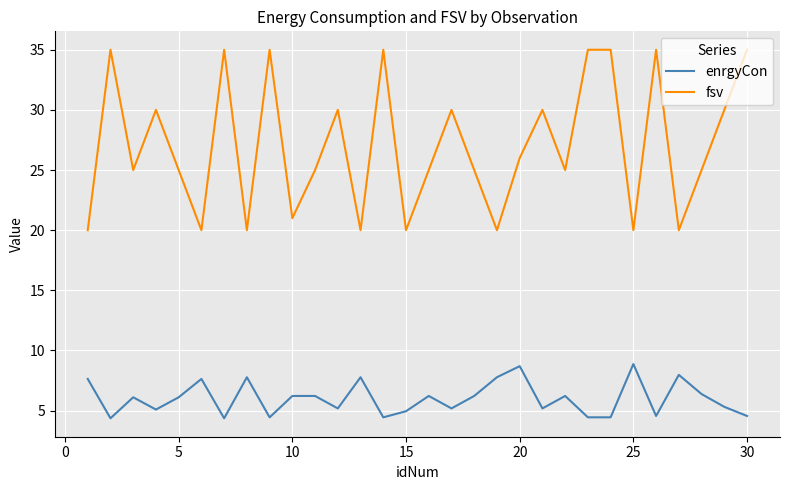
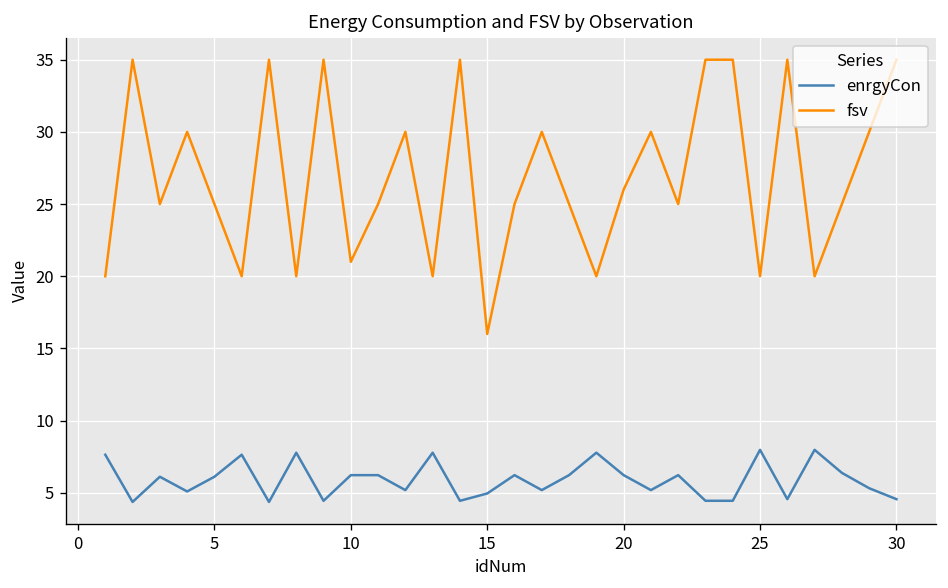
  {
    "enrgyCon": {
      "5": 6.1,
      "10": 6.2,
      "15": 5.0,
-     "20": 8.7,
-     "25": 8.9,
+     "20": 6.2,
+     "25": 8.0,
      "30": 4.6
    },
    "fsv": {
      "5": 25,
      "10": 21,
-     "15": 20,
+     "15": 16,
      "20": 26,
      "25": 20
    }
  }
